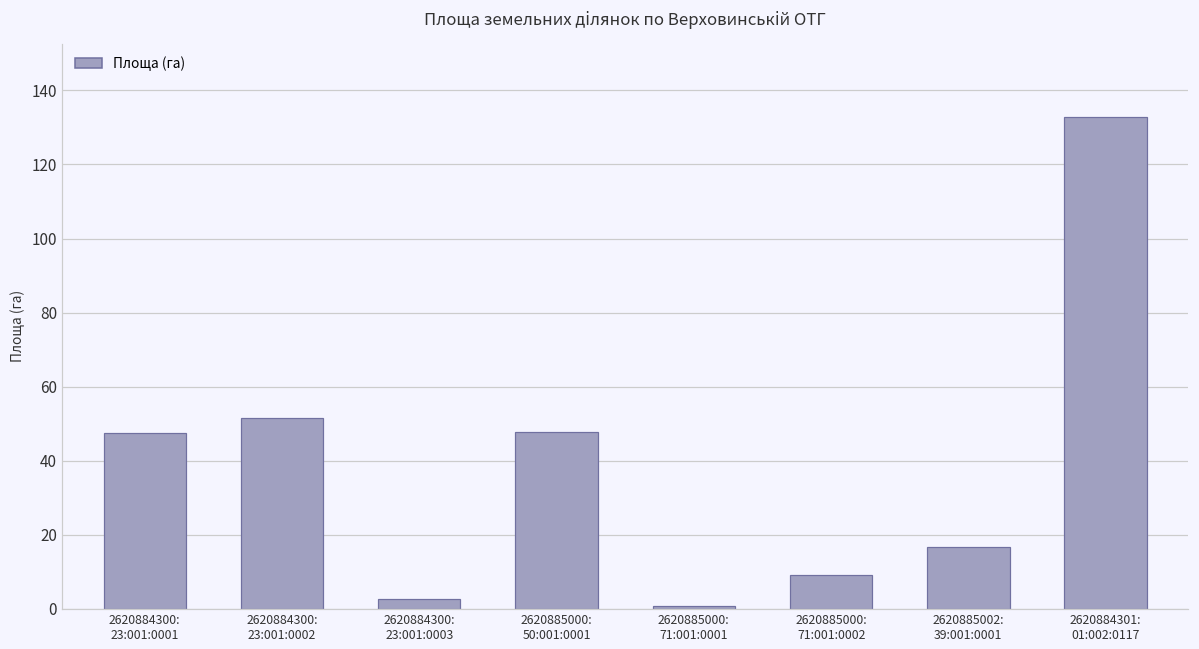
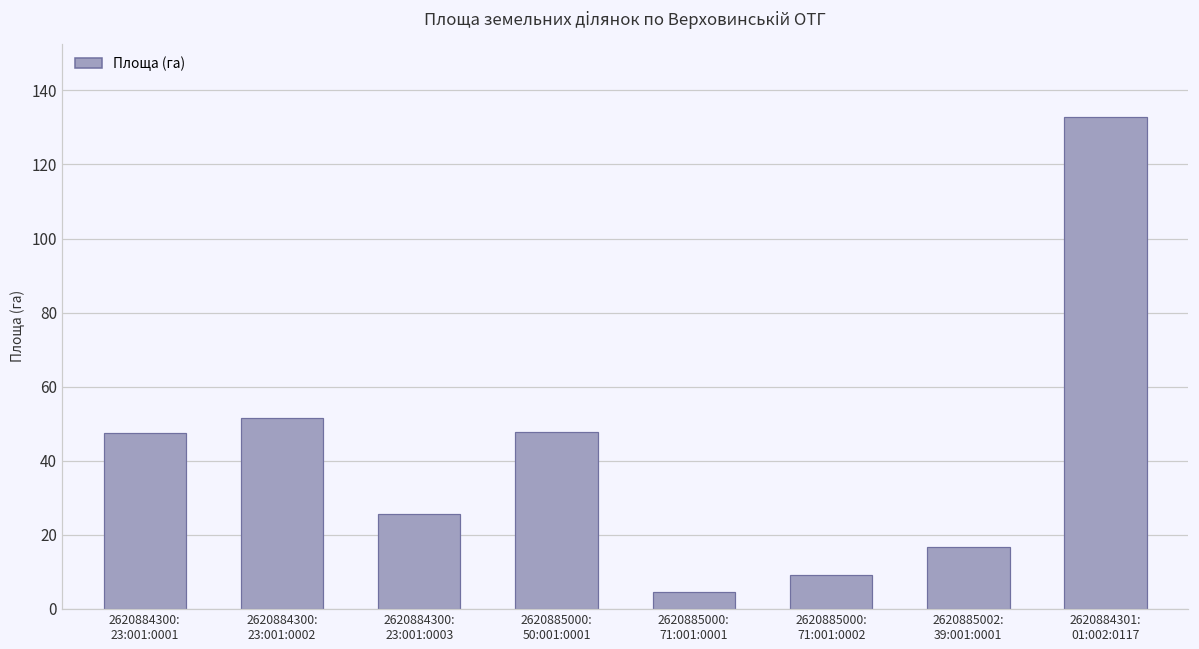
  {
    "2620884300: 23:001:0001": 48,
    "2620884300: 23:001:0002": 52,
-   "2620884300: 23:001:0003": 3,
+   "2620884300: 23:001:0003": 26,
    "2620885000: 50:001:0001": 48,
-   "2620885000: 71:001:0001": 1,
+   "2620885000: 71:001:0001": 5,
    "2620885000: 71:001:0002": 9,
    "2620885002: 39:001:0001": 17,
    "2620884301: 01:002:0117": 133
  }
